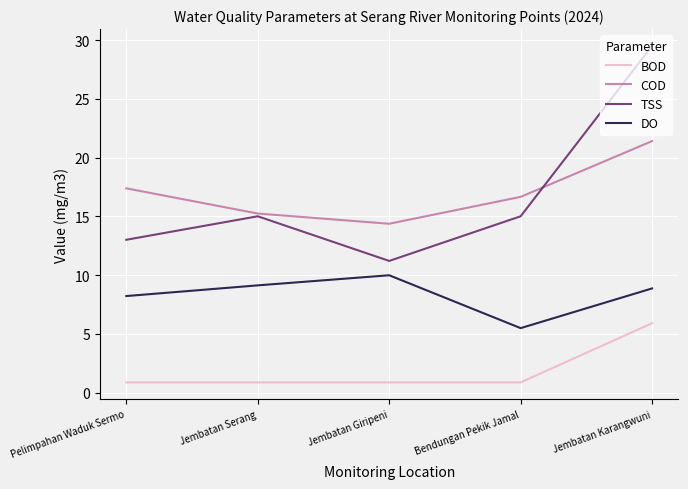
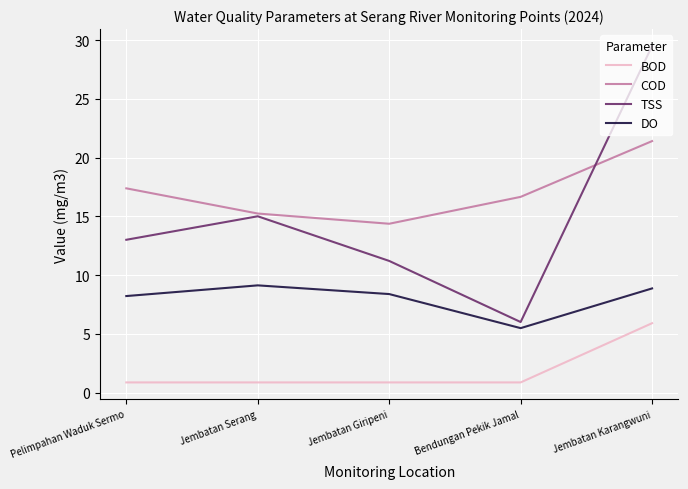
  {
    "BOD": {
      "Pelimpahan Waduk Sermo": 0.9,
      "Jembatan Serang": 0.9,
      "Jembatan Giripeni": 0.9,
      "Bendungan Pekik Jamal": 0.9,
      "Jembatan Karangwuni": 5.9
    },
    "COD": {
      "Pelimpahan Waduk Sermo": 17.4,
      "Jembatan Serang": 15.2,
      "Jembatan Giripeni": 14.4,
      "Bendungan Pekik Jamal": 16.7,
      "Jembatan Karangwuni": 21.4
    },
    "TSS": {
      "Pelimpahan Waduk Sermo": 13,
      "Jembatan Serang": 15,
      "Jembatan Giripeni": 11,
-     "Bendungan Pekik Jamal": 15
+     "Bendungan Pekik Jamal": 6
    },
    "DO": {
      "Pelimpahan Waduk Sermo": 8.2,
      "Jembatan Serang": 9.1,
-     "Jembatan Giripeni": 10.0,
+     "Jembatan Giripeni": 8.4,
      "Bendungan Pekik Jamal": 5.5,
      "Jembatan Karangwuni": 8.9
    }
  }
